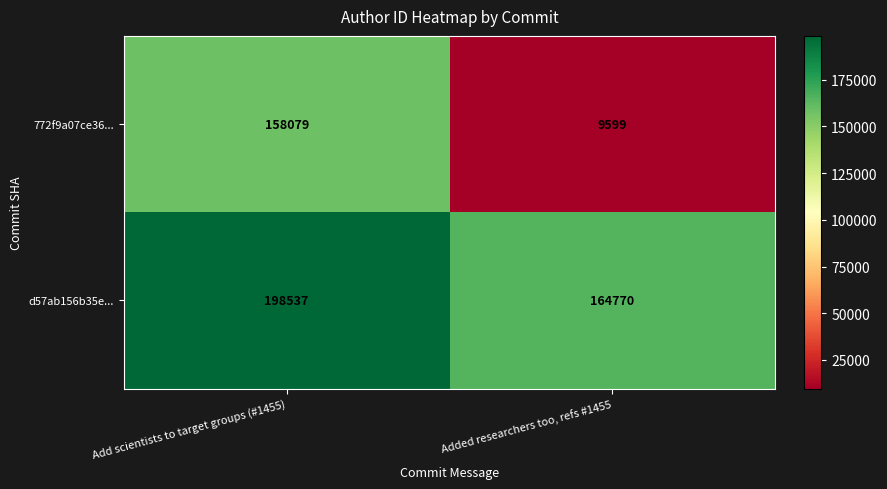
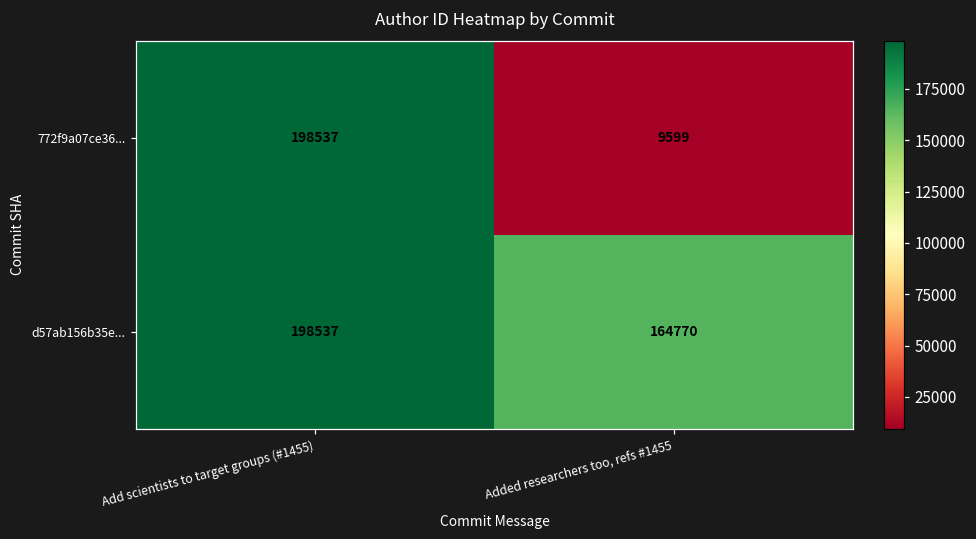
  {
    "772f9a07ce36...": {
-     "Add scientists to target groups (#1455)": 158079,
+     "Add scientists to target groups (#1455)": 198537,
      "Added researchers too, refs #1455": 9599
    },
    "d57ab156b35e...": {
      "Add scientists to target groups (#1455)": 198537,
      "Added researchers too, refs #1455": 164770
    }
  }
